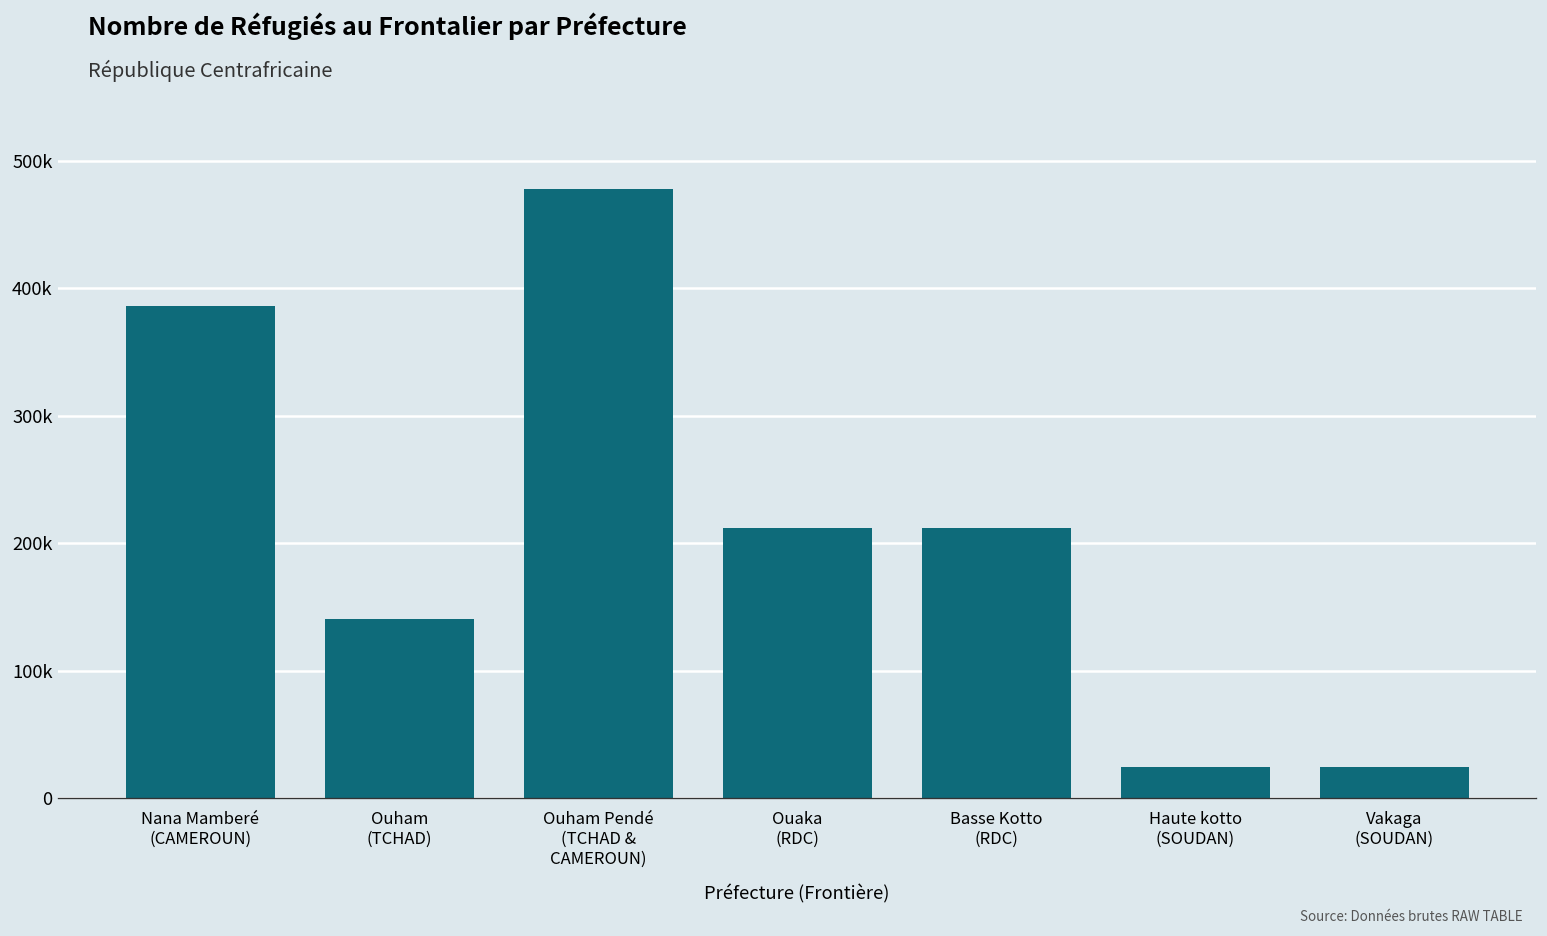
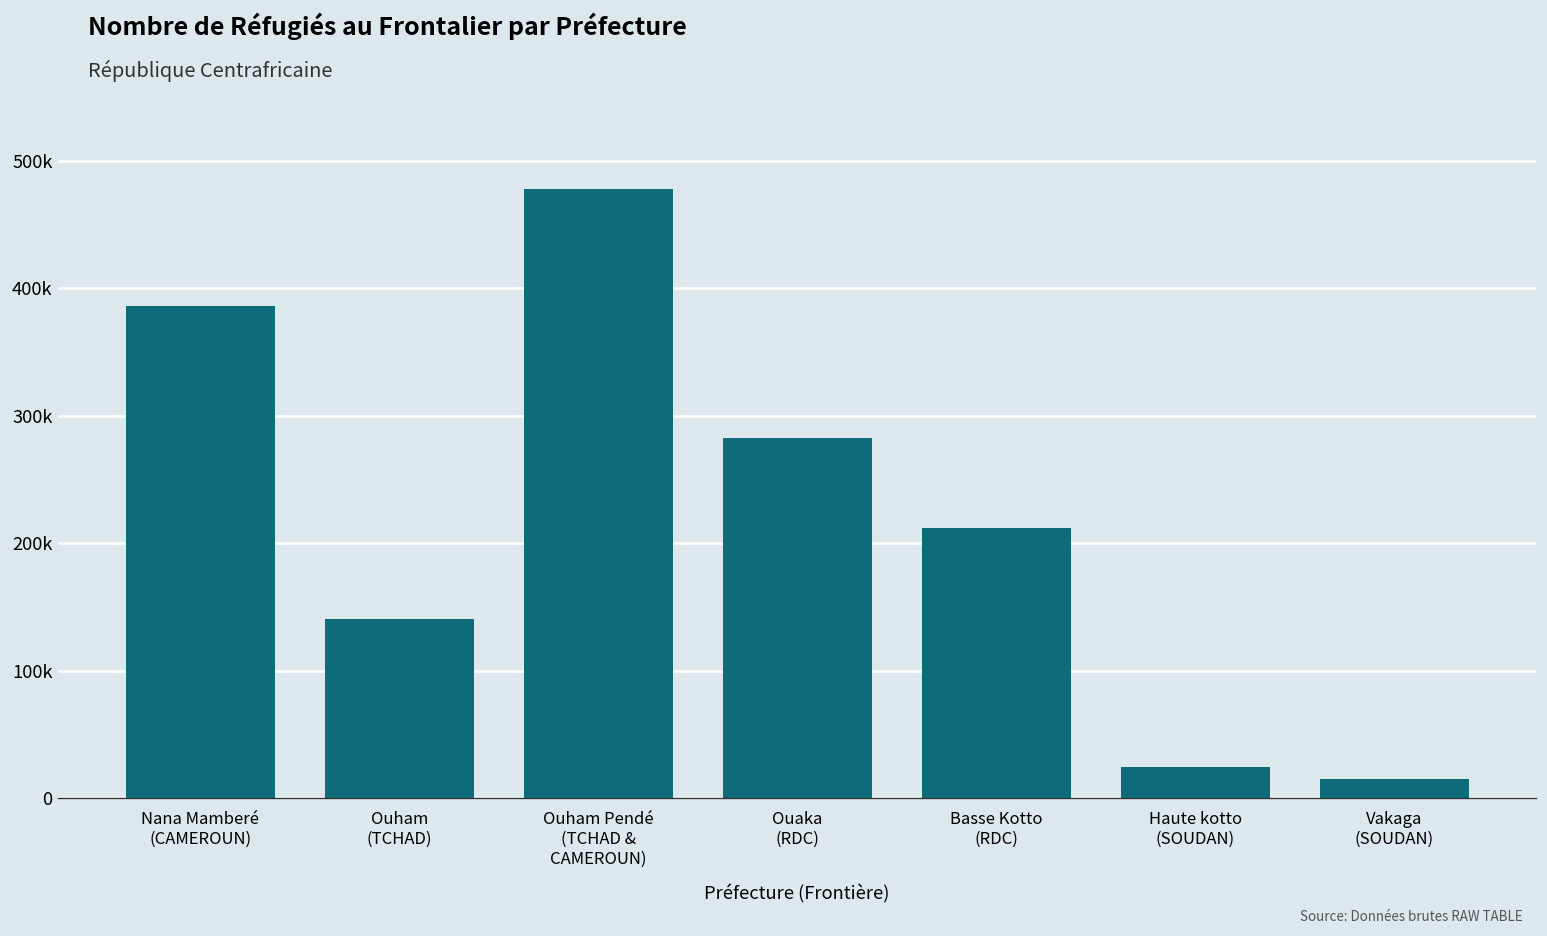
  {
    "Nana Mamberé (CAMEROUN)": 386000,
    "Ouham (TCHAD)": 140000,
    "Ouham Pendé (TCHAD & CAMEROUN)": 478000,
-   "Ouaka (RDC)": 212000,
+   "Ouaka (RDC)": 282000,
    "Basse Kotto (RDC)": 212000,
    "Haute kotto (SOUDAN)": 24000,
-   "Vakaga (SOUDAN)": 24000
+   "Vakaga (SOUDAN)": 15000
  }
